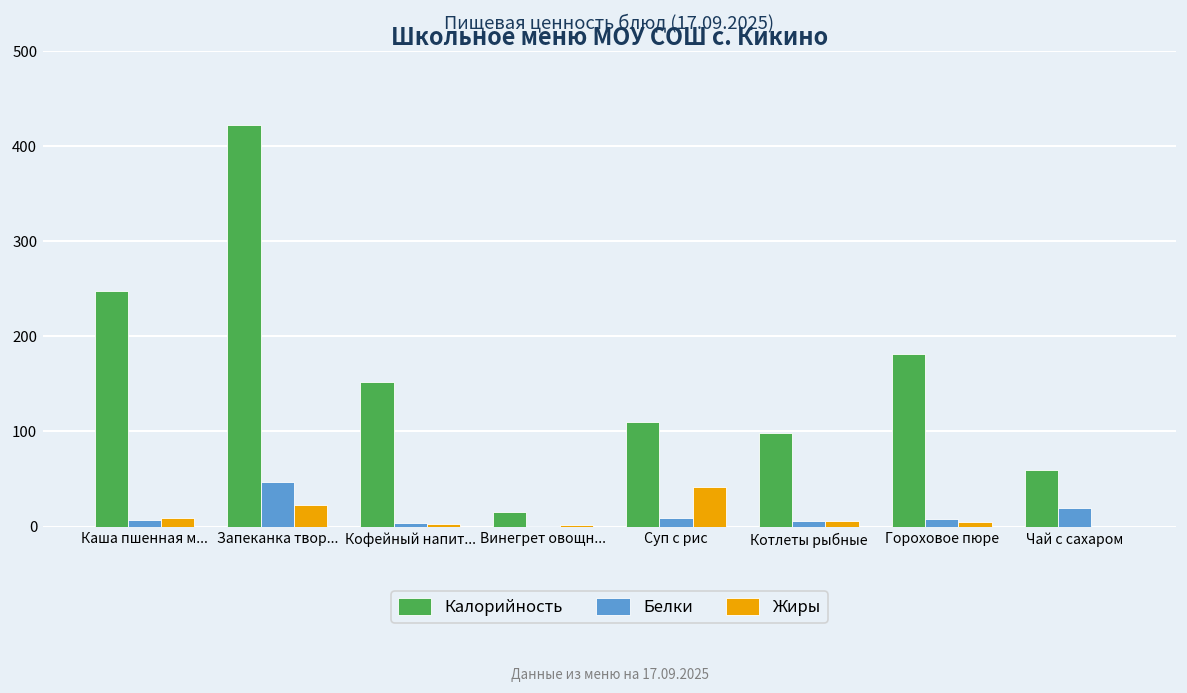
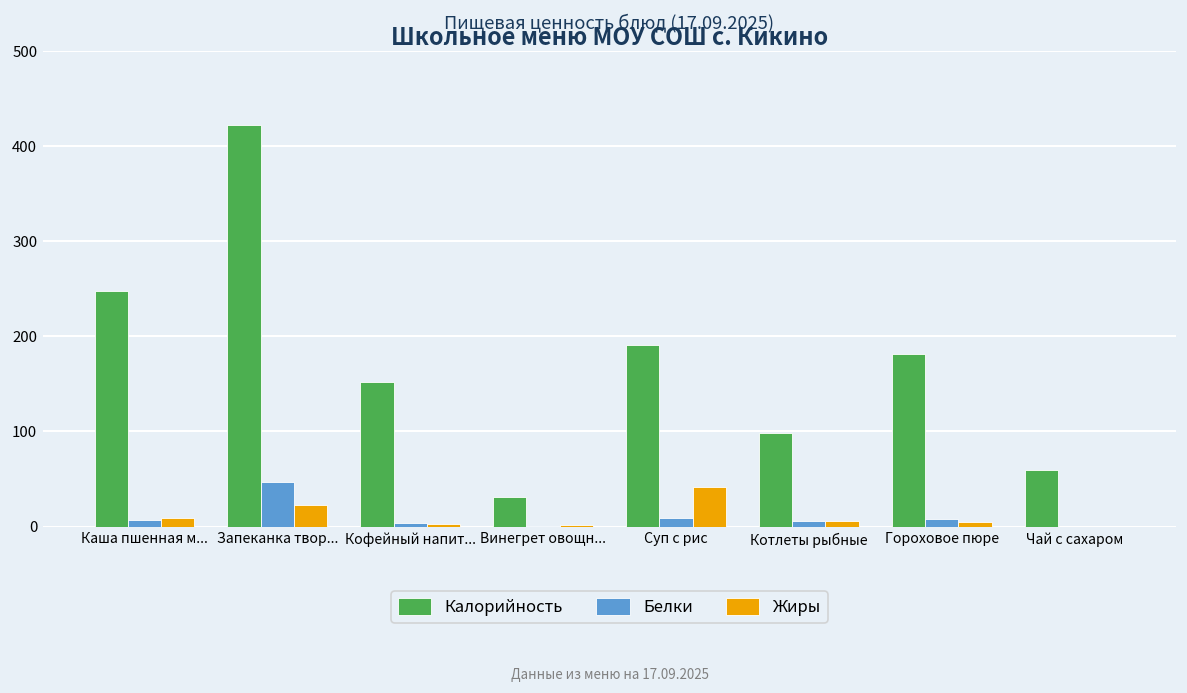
  {
    "Калорийность": {
      "Каша пшенная м...": 250,
      "Запеканка твор...": 420,
      "Кофейный напит...": 150,
-     "Винегрет овощн...": 20,
-     "Суп с рис": 110,
+     "Винегрет овощн...": 30,
+     "Суп с рис": 190,
      "Котлеты рыбные": 100,
      "Гороховое пюре": 180,
      "Чай с сахаром": 60
    },
    "Белки": {
      "Каша пшенная м...": 10,
      "Запеканка твор...": 50,
      "Кофейный напит...": 0,
      "Суп с рис": 10,
      "Котлеты рыбные": 10,
      "Гороховое пюре": 10,
-     "Чай с сахаром": 20
+     "Чай с сахаром": 0
    },
    "Жиры": {
      "Каша пшенная м...": 10,
      "Запеканка твор...": 20,
      "Суп с рис": 40,
      "Котлеты рыбные": 10,
      "Гороховое пюре": 10,
      "Чай с сахаром": 0
    }
  }
